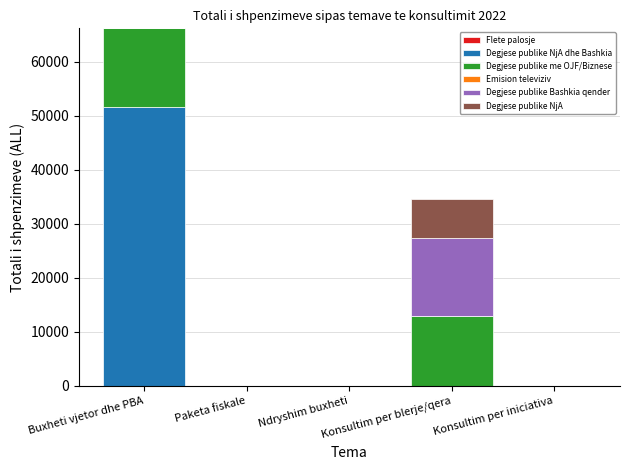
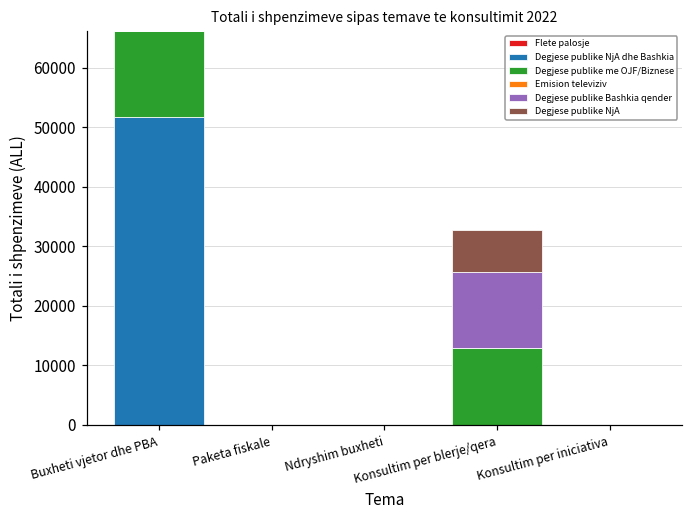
  {
    "Flete palosje": {
      "Buxheti vjetor dhe PBA": 0,
      "Paketa fiskale": 0,
      "Ndryshim buxheti": 0,
      "Konsultim per blerje/qera": 0,
      "Konsultim per iniciativa": 0
    },
    "Degjese publike NjA dhe Bashkia": {
      "Buxheti vjetor dhe PBA": 52000,
      "Paketa fiskale": 0,
      "Ndryshim buxheti": 0,
      "Konsultim per blerje/qera": 0,
      "Konsultim per iniciativa": 0
    },
    "Emision televiziv": {
      "Paketa fiskale": 0,
      "Ndryshim buxheti": 0,
      "Konsultim per iniciativa": 0
    },
    "Degjese publike Bashkia qender": {
      "Buxheti vjetor dhe PBA": 0,
      "Paketa fiskale": 0,
      "Ndryshim buxheti": 0,
-     "Konsultim per blerje/qera": 15000,
+     "Konsultim per blerje/qera": 13000,
      "Konsultim per iniciativa": 0
    },
    "Degjese publike NjA": {
      "Buxheti vjetor dhe PBA": 0,
      "Paketa fiskale": 0,
      "Ndryshim buxheti": 0,
      "Konsultim per blerje/qera": 7000,
      "Konsultim per iniciativa": 0
    }
  }
